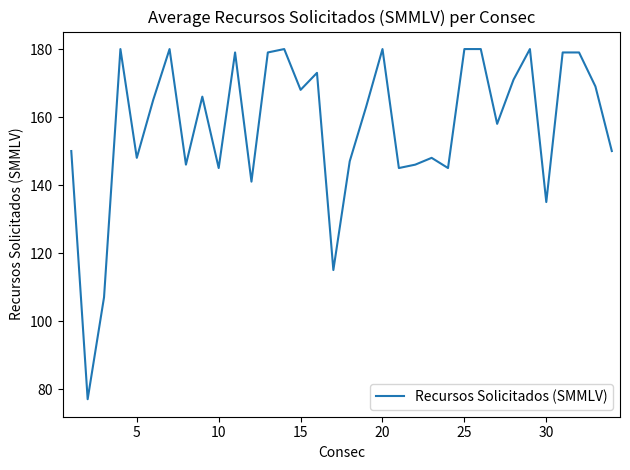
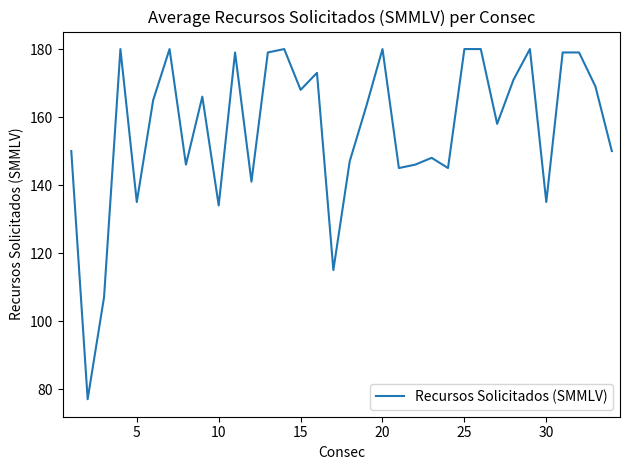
  {
-   "5": 148,
-   "10": 145,
+   "5": 135,
+   "10": 134,
    "15": 168,
    "20": 180,
    "25": 180,
    "30": 135
  }
